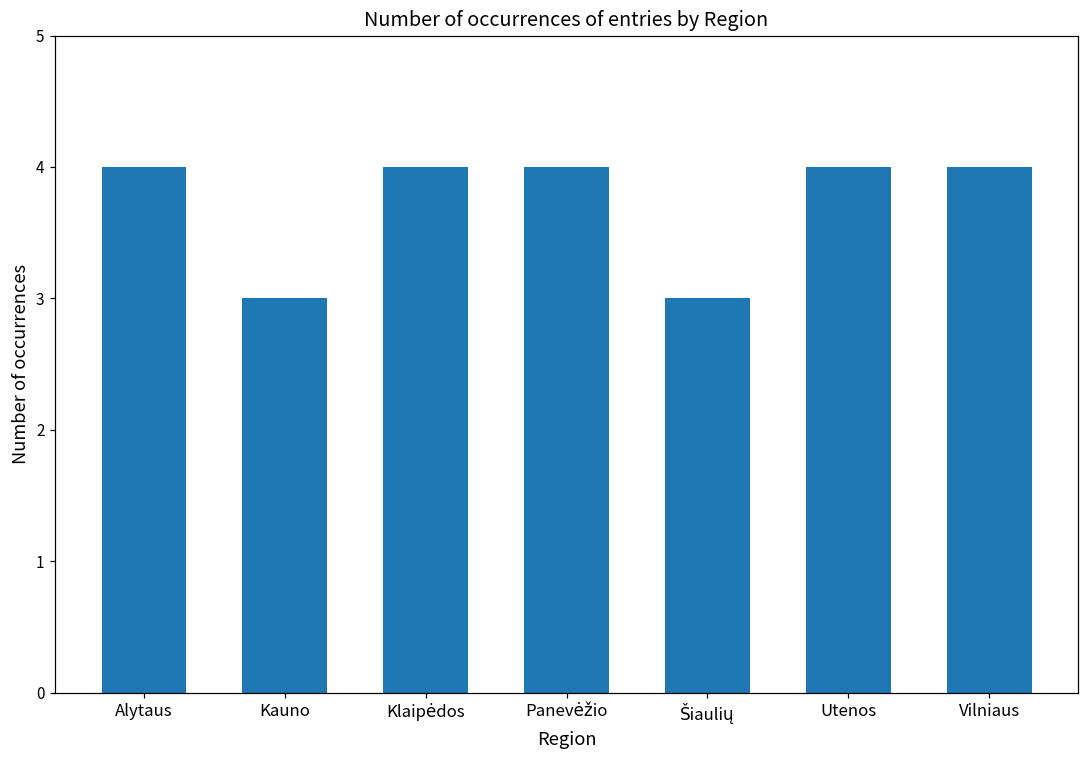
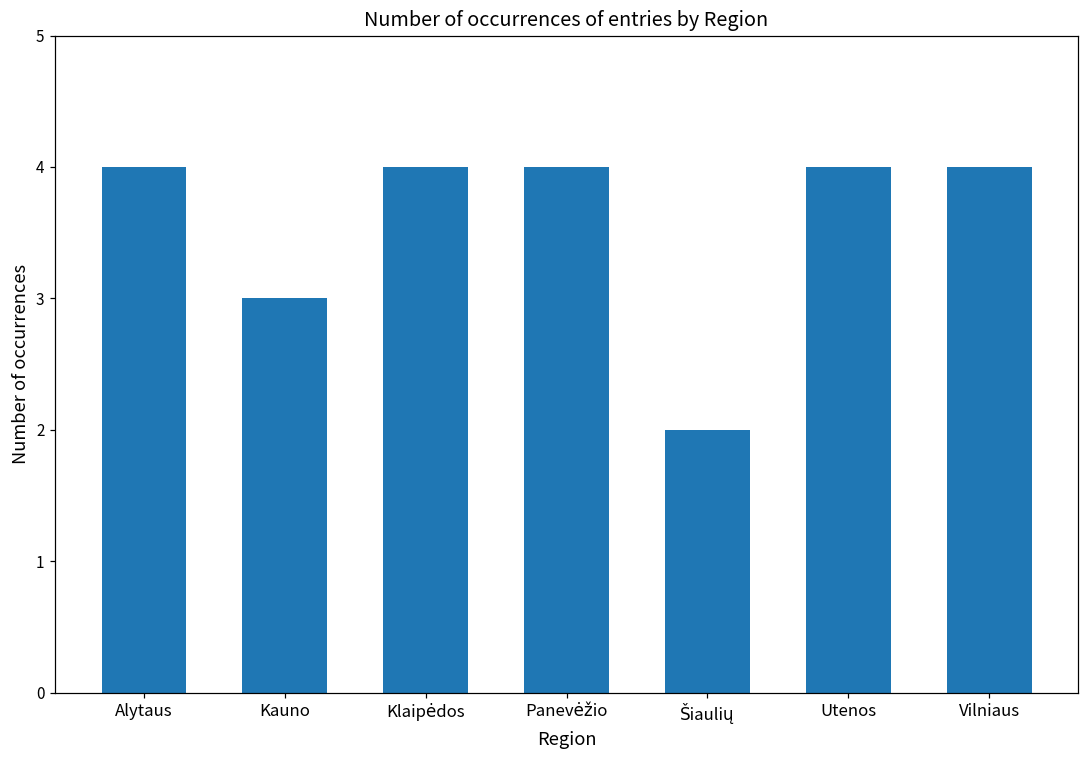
  {
    "Alytaus": 4,
    "Kauno": 3,
    "Klaipėdos": 4,
    "Panevėžio": 4,
-   "Šiaulių": 3,
+   "Šiaulių": 2,
    "Utenos": 4,
    "Vilniaus": 4
  }
